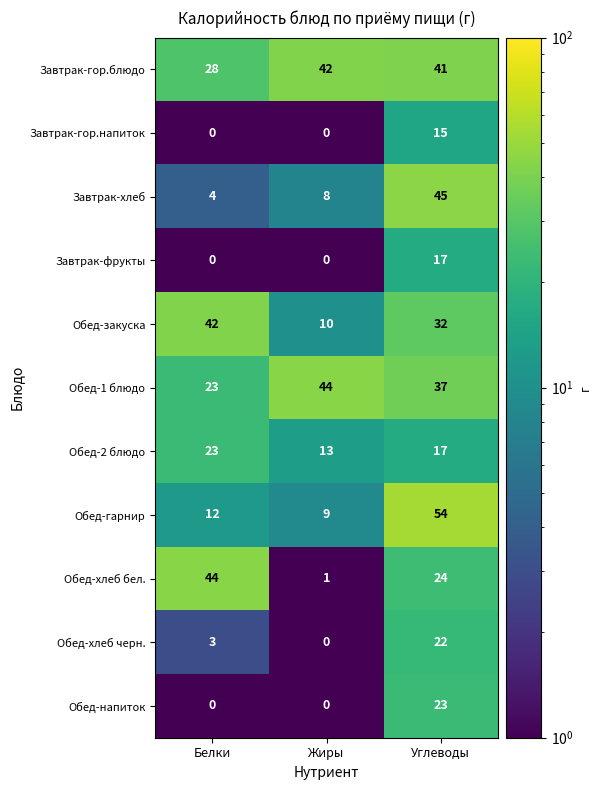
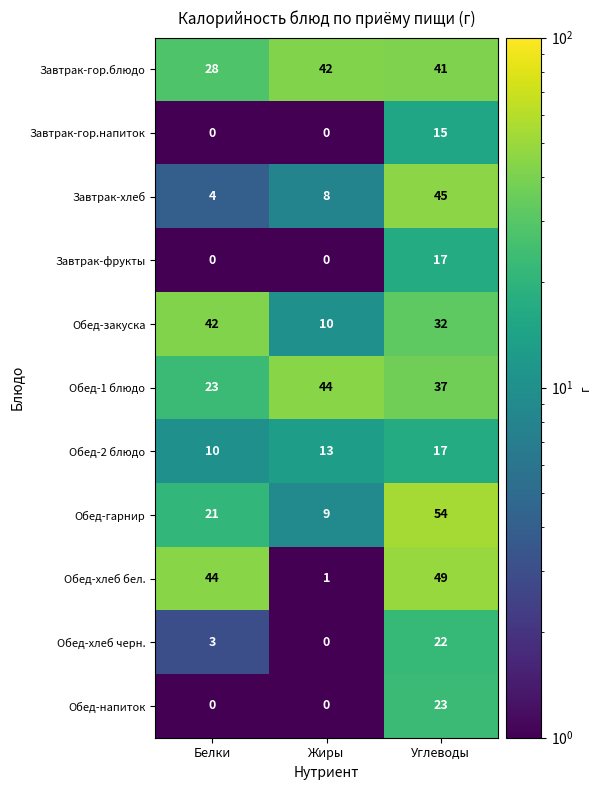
  {
    "Завтрак-гор.блюдо": {
      "Белки": 28,
      "Жиры": 42,
      "Углеводы": 41
    },
    "Завтрак-гор.напиток": {
      "Белки": 0,
      "Жиры": 0,
      "Углеводы": 15
    },
    "Завтрак-хлеб": {
      "Белки": 4,
      "Жиры": 8,
      "Углеводы": 45
    },
    "Завтрак-фрукты": {
      "Белки": 0,
      "Жиры": 0,
      "Углеводы": 17
    },
    "Обед-закуска": {
      "Белки": 42,
      "Жиры": 10,
      "Углеводы": 32
    },
    "Обед-1 блюдо": {
      "Белки": 23,
      "Жиры": 44,
      "Углеводы": 37
    },
    "Обед-2 блюдо": {
-     "Белки": 23,
+     "Белки": 10,
      "Жиры": 13,
      "Углеводы": 17
    },
    "Обед-гарнир": {
-     "Белки": 12,
+     "Белки": 21,
      "Жиры": 9,
      "Углеводы": 54
    },
    "Обед-хлеб бел.": {
      "Белки": 44,
      "Жиры": 1,
-     "Углеводы": 24
+     "Углеводы": 49
    },
    "Обед-хлеб черн.": {
      "Белки": 3,
      "Жиры": 0,
      "Углеводы": 22
    },
    "Обед-напиток": {
      "Белки": 0,
      "Жиры": 0,
      "Углеводы": 23
    }
  }
